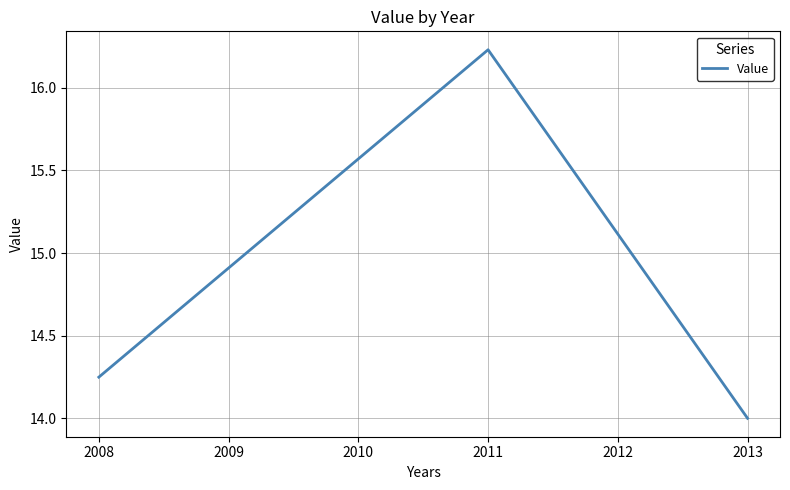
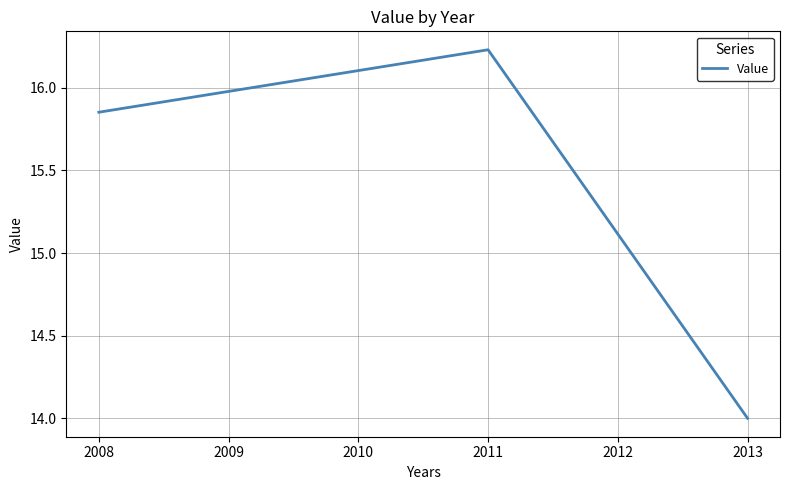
  {
-   "2008": 14.25,
+   "2008": 15.85,
    "2011": 16.23,
    "2013": 14.00
  }
